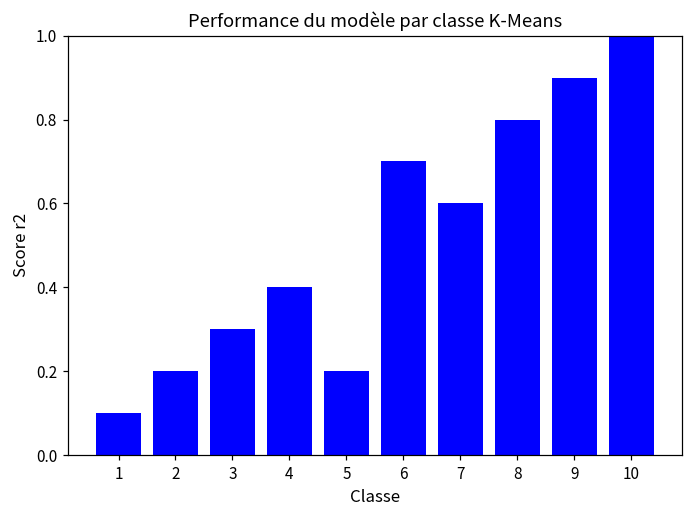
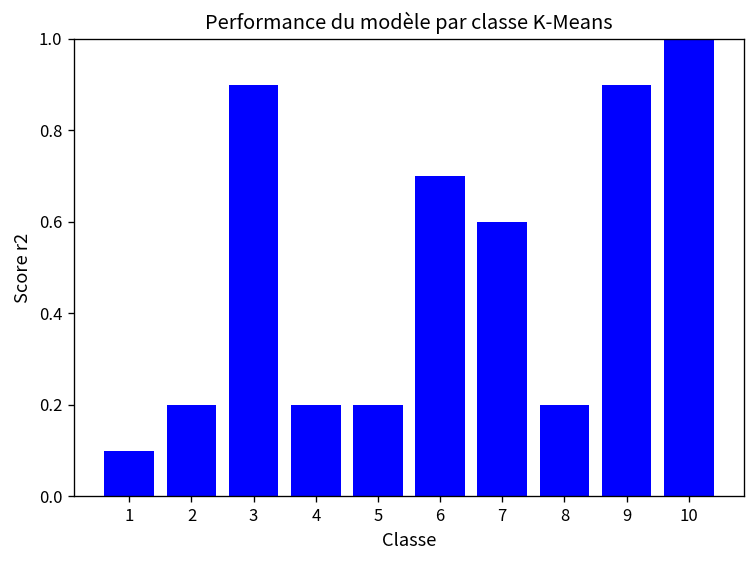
  {
    "1": 0.10,
    "2": 0.20,
-   "3": 0.30,
-   "4": 0.40,
+   "3": 0.90,
+   "4": 0.20,
    "5": 0.20,
    "6": 0.70,
    "7": 0.60,
-   "8": 0.80,
+   "8": 0.20,
    "9": 0.90,
    "10": 1.00
  }
